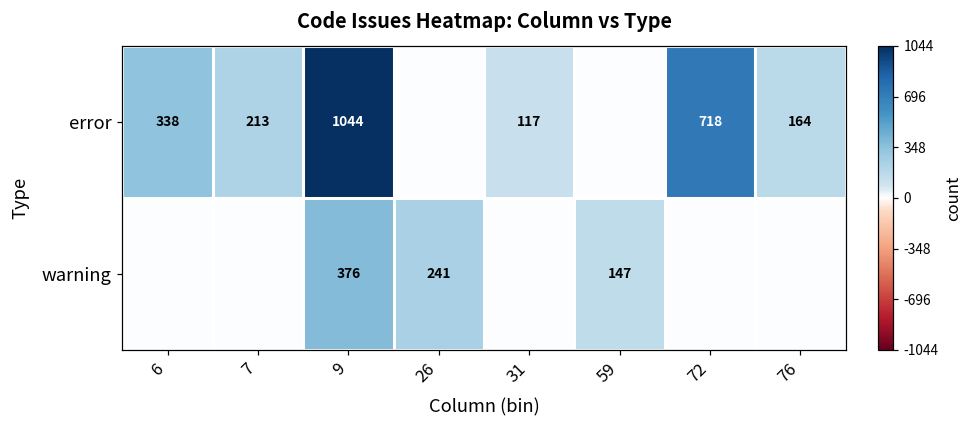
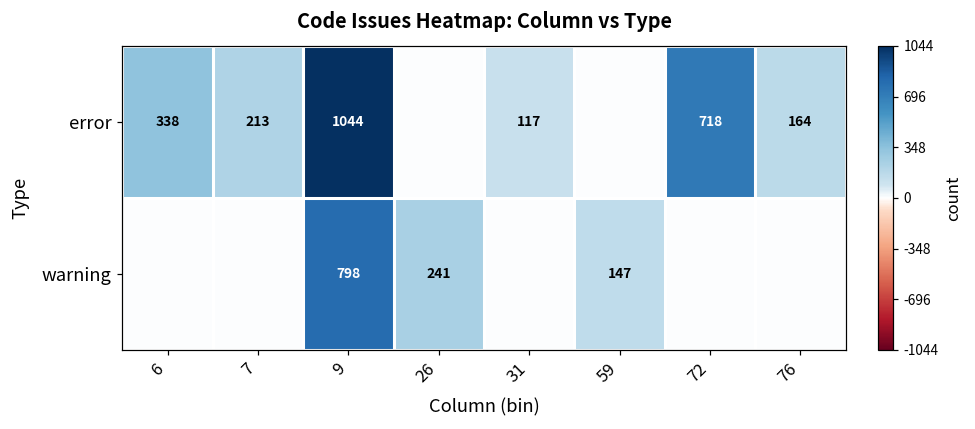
  {
    "error": {
      "6": 338,
      "7": 213,
      "9": 1044,
      "31": 117,
      "72": 718,
      "76": 164
    },
    "warning": {
-     "9": 376,
+     "9": 798,
      "26": 241,
      "59": 147
    }
  }
